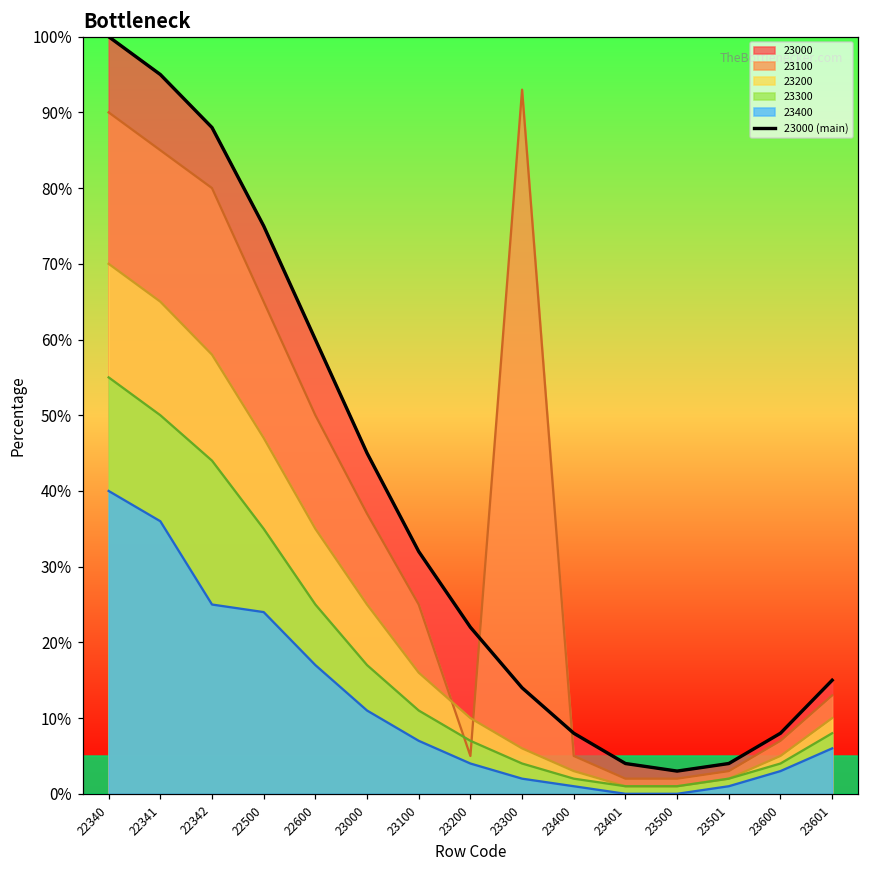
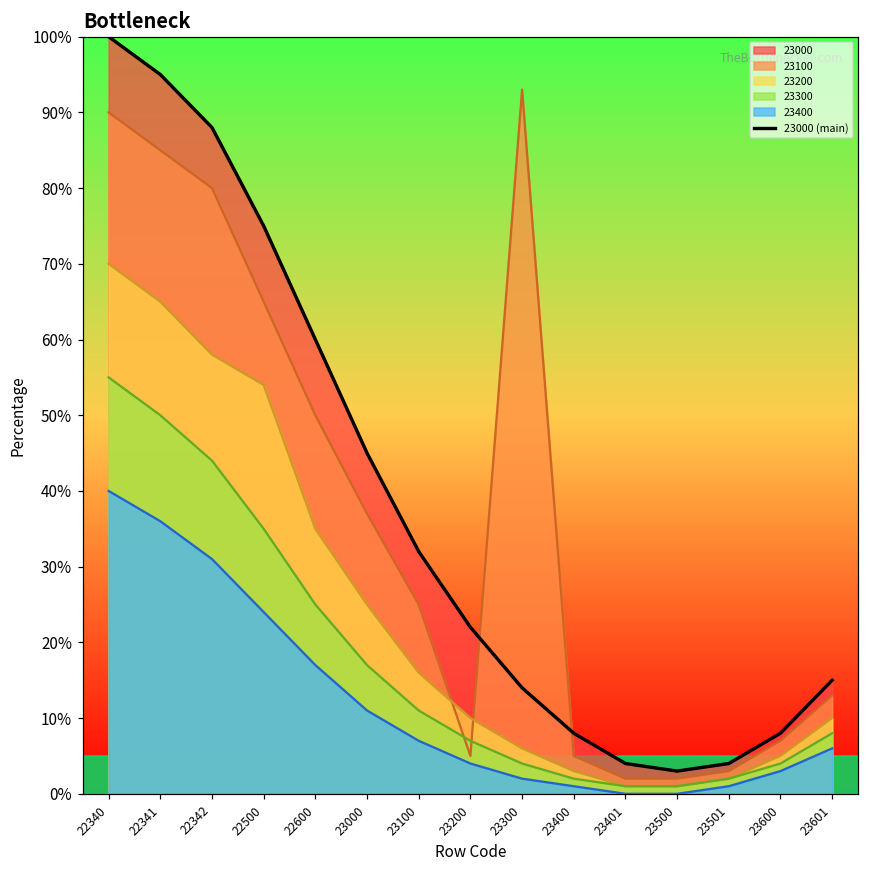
  {
    "23000": {
      "22340": "100%",
      "22341": "95%",
      "22342": "88%",
      "22500": "75%",
      "22600": "60%",
      "23000": "45%",
      "23100": "32%",
      "23200": "22%",
      "23300": "14%",
      "23400": "8%",
      "23600": "8%",
      "23601": "15%"
    },
    "23100": {
      "22340": "90%",
      "22341": "85%",
      "22342": "80%",
      "22500": "65%",
      "22600": "50%",
      "23000": "37%",
      "23100": "25%",
      "23300": "93%",
      "23600": "7%",
      "23601": "13%"
    },
    "23200": {
      "22340": "70%",
      "22341": "65%",
      "22342": "58%",
-     "22500": "47%",
+     "22500": "54%",
      "22600": "35%",
      "23000": "25%",
      "23100": "16%",
      "23200": "10%",
      "23300": "6%",
      "23601": "10%"
    },
    "23300": {
      "22340": "55%",
      "22341": "50%",
      "22342": "44%",
      "22500": "35%",
      "22600": "25%",
      "23000": "17%",
      "23100": "11%",
      "23200": "7%",
      "23601": "8%"
    },
    "23400": {
      "22340": "40%",
      "22341": "36%",
-     "22342": "25%",
+     "22342": "31%",
      "22500": "24%",
      "22600": "17%",
      "23000": "11%",
      "23100": "7%",
      "23601": "6%"
    }
  }
